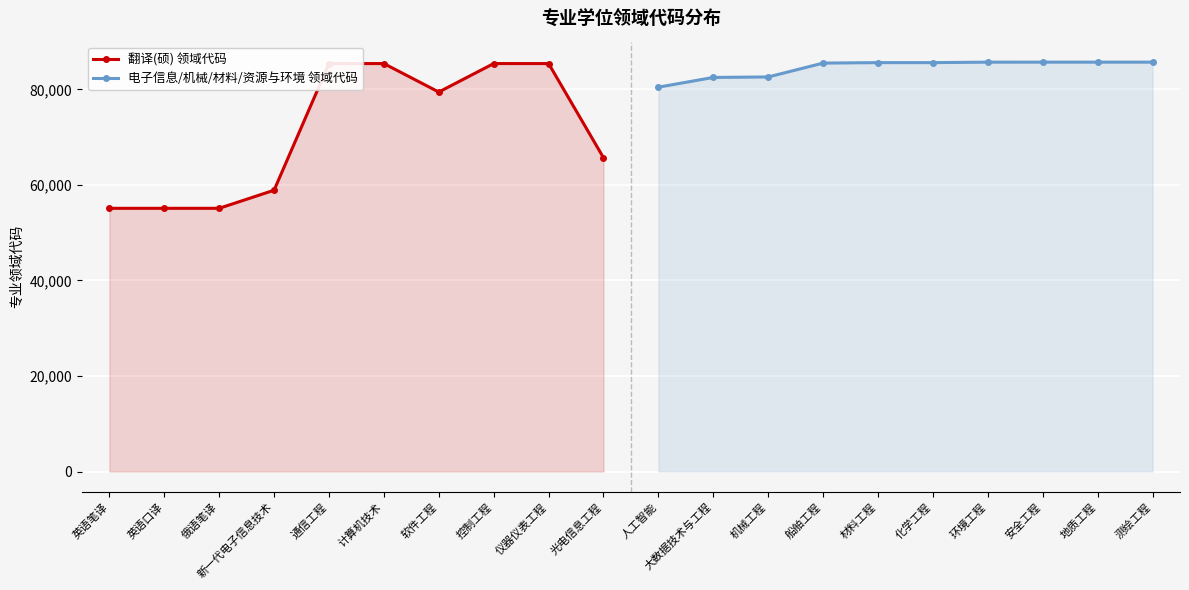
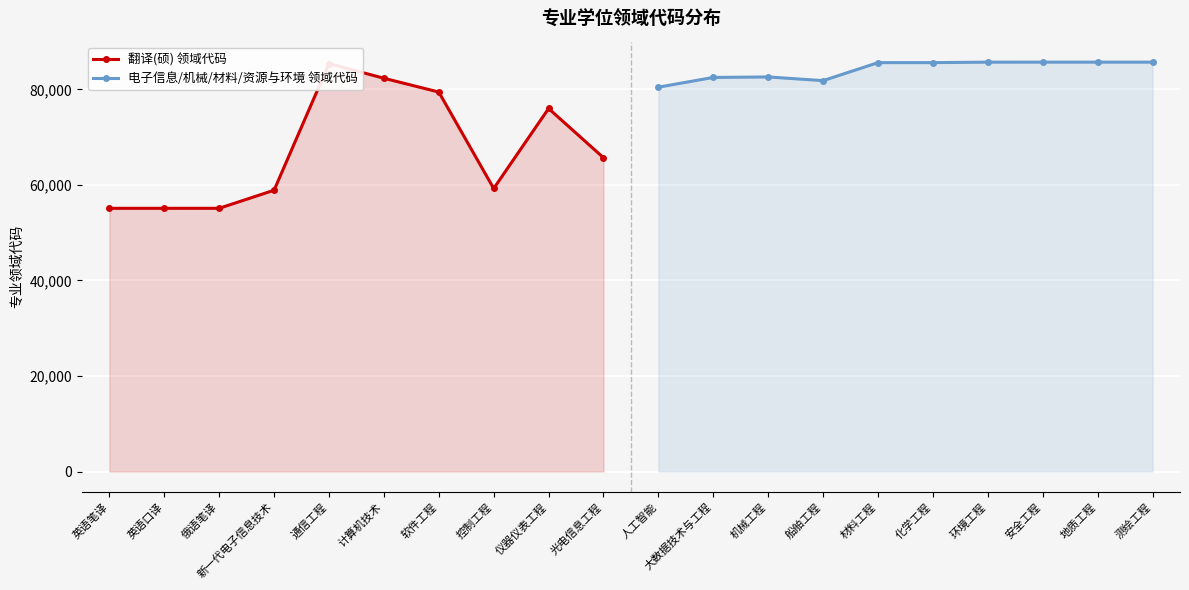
  {
    "翻译(硕) 领域代码": {
      "英语笔译": "55,000",
      "英语口译": "55,000",
      "俄语笔译": "55,000",
      "新一代电子信息技术": "59,000",
-     "计算机技术": "85,000",
+     "计算机技术": "82,000",
      "软件工程": "79,000",
-     "控制工程": "85,000",
-     "仪器仪表工程": "85,000",
+     "控制工程": "59,000",
+     "仪器仪表工程": "76,000",
      "光电信息工程": "66,000"
    },
    "电子信息/机械/材料/资源与环境 领域代码": {
      "人工智能": "80,000",
      "大数据技术与工程": "83,000",
      "机械工程": "83,000",
-     "船舶工程": "86,000",
+     "船舶工程": "82,000",
      "材料工程": "86,000",
      "化学工程": "86,000",
      "环境工程": "86,000",
      "安全工程": "86,000",
      "地质工程": "86,000",
      "测绘工程": "86,000"
    }
  }
